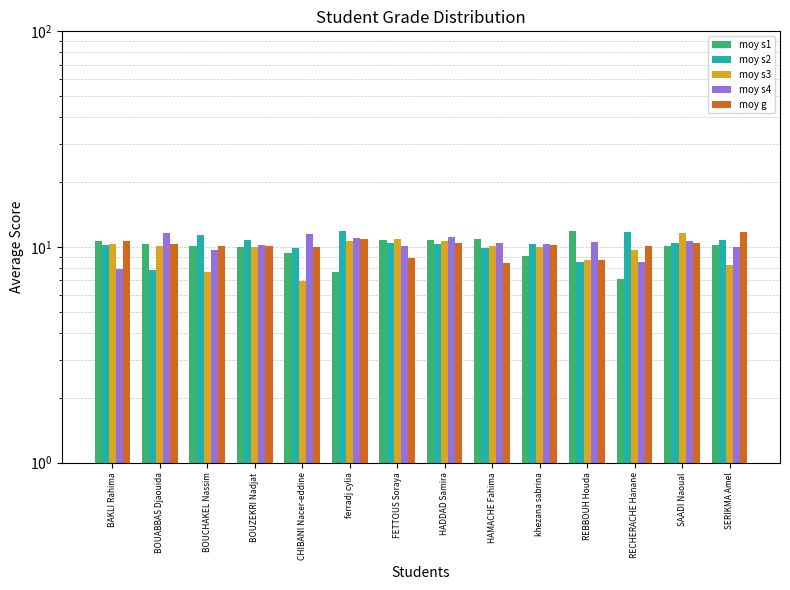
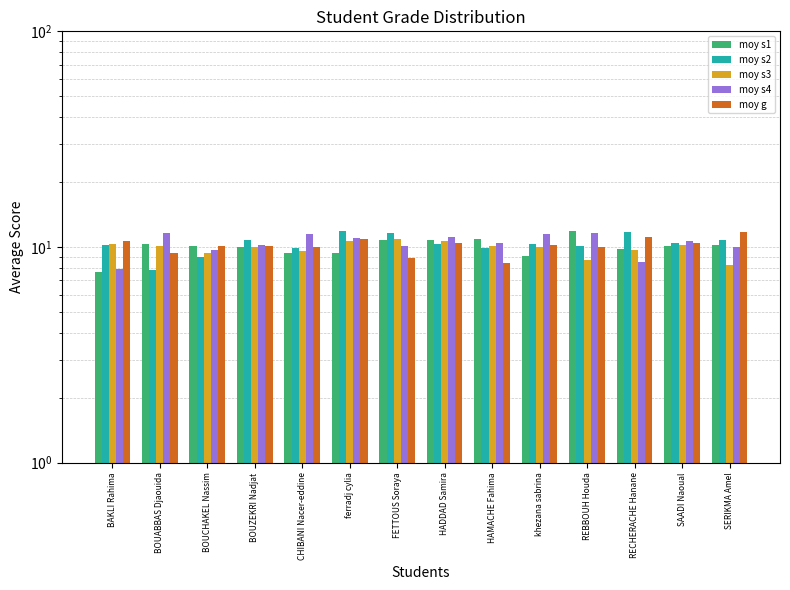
  {
    "moy s1": {
-     "BAKLI Rahima": 11,
+     "BAKLI Rahima": 7.7,
      "BOUABBAS Djaouida": 10,
      "BOUCHAKEL Nassim": 10,
      "BOUZEKRI Nadjat": 10,
      "CHIBANI Nacer-eddine": 9,
-     "ferradj cylia": 7.7,
+     "ferradj cylia": 9,
      "FETTOUS Soraya": 11,
      "HADDAD Samira": 11,
      "HAMACHE Fahima": 11,
      "khezana sabrina": 9.0,
      "REBBOUH Houda": 12,
-     "RECHERACHE Hanane": 7.1,
+     "RECHERACHE Hanane": 10,
      "SAADI Naoual": 10,
      "SERIKMA Amel": 10
    },
    "moy s2": {
      "BAKLI Rahima": 10,
      "BOUABBAS Djaouida": 7.8,
-     "BOUCHAKEL Nassim": 11,
+     "BOUCHAKEL Nassim": 9.0,
      "BOUZEKRI Nadjat": 11,
      "CHIBANI Nacer-eddine": 10,
      "ferradj cylia": 12,
-     "FETTOUS Soraya": 10,
+     "FETTOUS Soraya": 12,
      "HADDAD Samira": 10,
      "HAMACHE Fahima": 10,
      "khezana sabrina": 10,
-     "REBBOUH Houda": 8.5,
+     "REBBOUH Houda": 10,
      "RECHERACHE Hanane": 12,
      "SAADI Naoual": 10,
      "SERIKMA Amel": 11
    },
    "moy s3": {
      "BAKLI Rahima": 10,
      "BOUABBAS Djaouida": 10,
-     "BOUCHAKEL Nassim": 7.7,
+     "BOUCHAKEL Nassim": 9.3,
      "BOUZEKRI Nadjat": 10,
-     "CHIBANI Nacer-eddine": 7.0,
+     "CHIBANI Nacer-eddine": 10,
      "ferradj cylia": 11,
      "FETTOUS Soraya": 11,
      "HADDAD Samira": 11,
      "HAMACHE Fahima": 10,
      "khezana sabrina": 10,
      "REBBOUH Houda": 8.7,
      "RECHERACHE Hanane": 10,
-     "SAADI Naoual": 12,
+     "SAADI Naoual": 10,
      "SERIKMA Amel": 8.3
    },
    "moy s4": {
      "BAKLI Rahima": 8,
      "BOUABBAS Djaouida": 12,
      "BOUCHAKEL Nassim": 10,
      "BOUZEKRI Nadjat": 10,
      "CHIBANI Nacer-eddine": 11,
      "ferradj cylia": 11,
      "FETTOUS Soraya": 10,
      "HADDAD Samira": 11,
      "HAMACHE Fahima": 10,
-     "khezana sabrina": 10,
-     "REBBOUH Houda": 11,
+     "khezana sabrina": 11,
+     "REBBOUH Houda": 12,
      "RECHERACHE Hanane": 8.6,
      "SAADI Naoual": 11,
      "SERIKMA Amel": 10
    },
    "moy g": {
      "BAKLI Rahima": 11,
-     "BOUABBAS Djaouida": 10,
+     "BOUABBAS Djaouida": 9,
      "BOUCHAKEL Nassim": 10,
      "BOUZEKRI Nadjat": 10,
      "CHIBANI Nacer-eddine": 10,
      "ferradj cylia": 11,
      "FETTOUS Soraya": 8.9,
      "HADDAD Samira": 10,
      "HAMACHE Fahima": 8.4,
      "khezana sabrina": 10,
-     "REBBOUH Houda": 8.8,
-     "RECHERACHE Hanane": 10,
+     "REBBOUH Houda": 10,
+     "RECHERACHE Hanane": 11,
      "SAADI Naoual": 10,
      "SERIKMA Amel": 12
    }
  }
